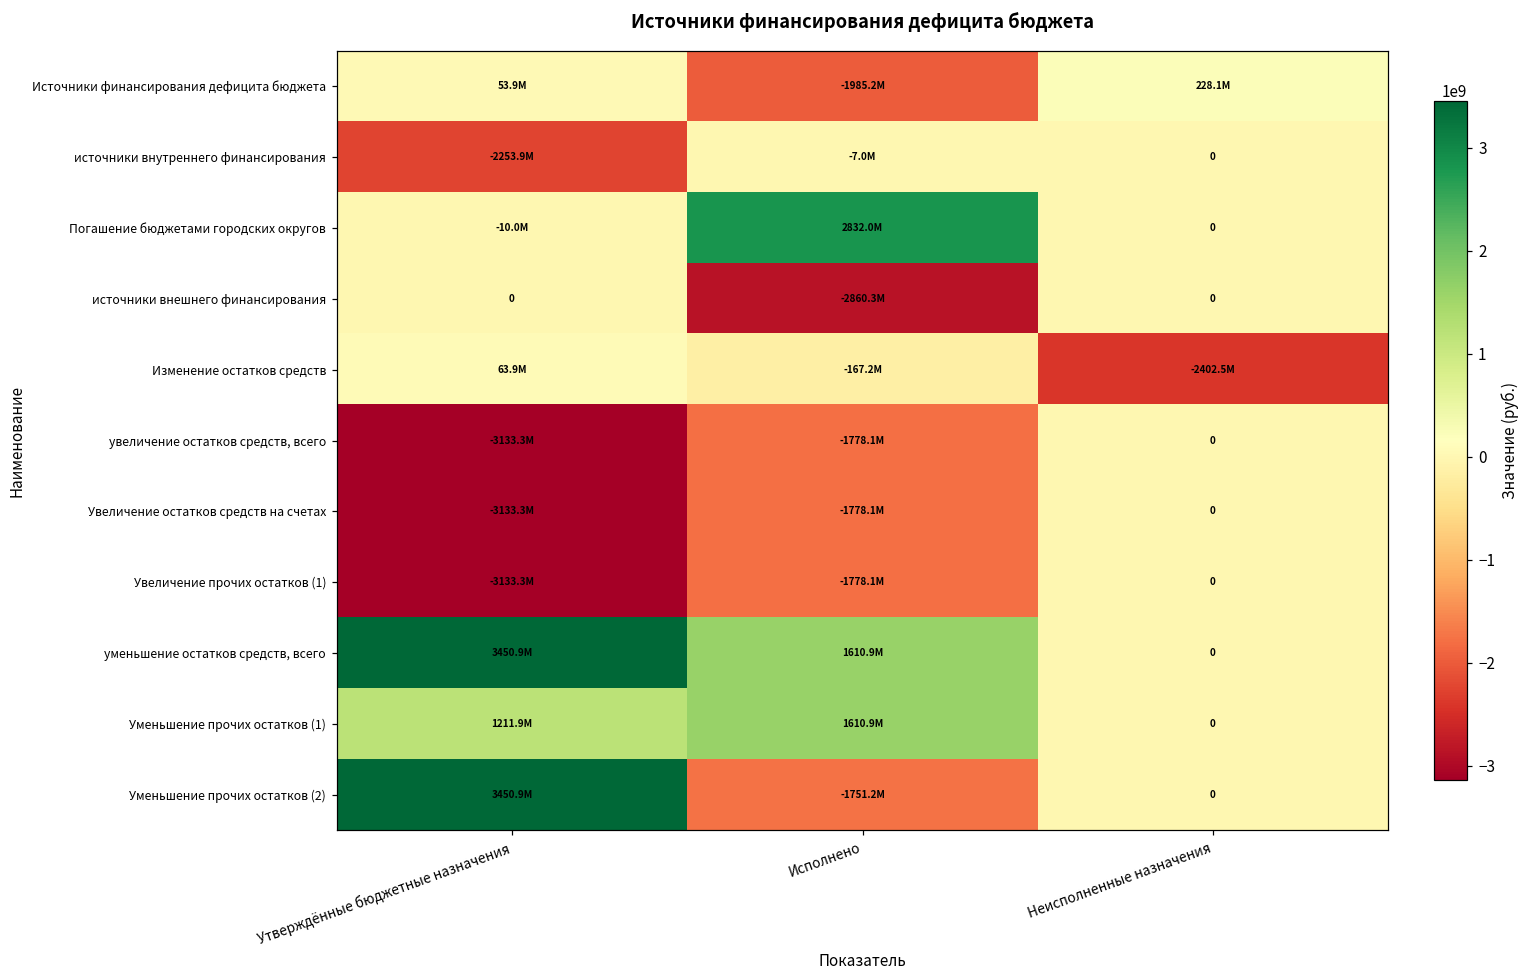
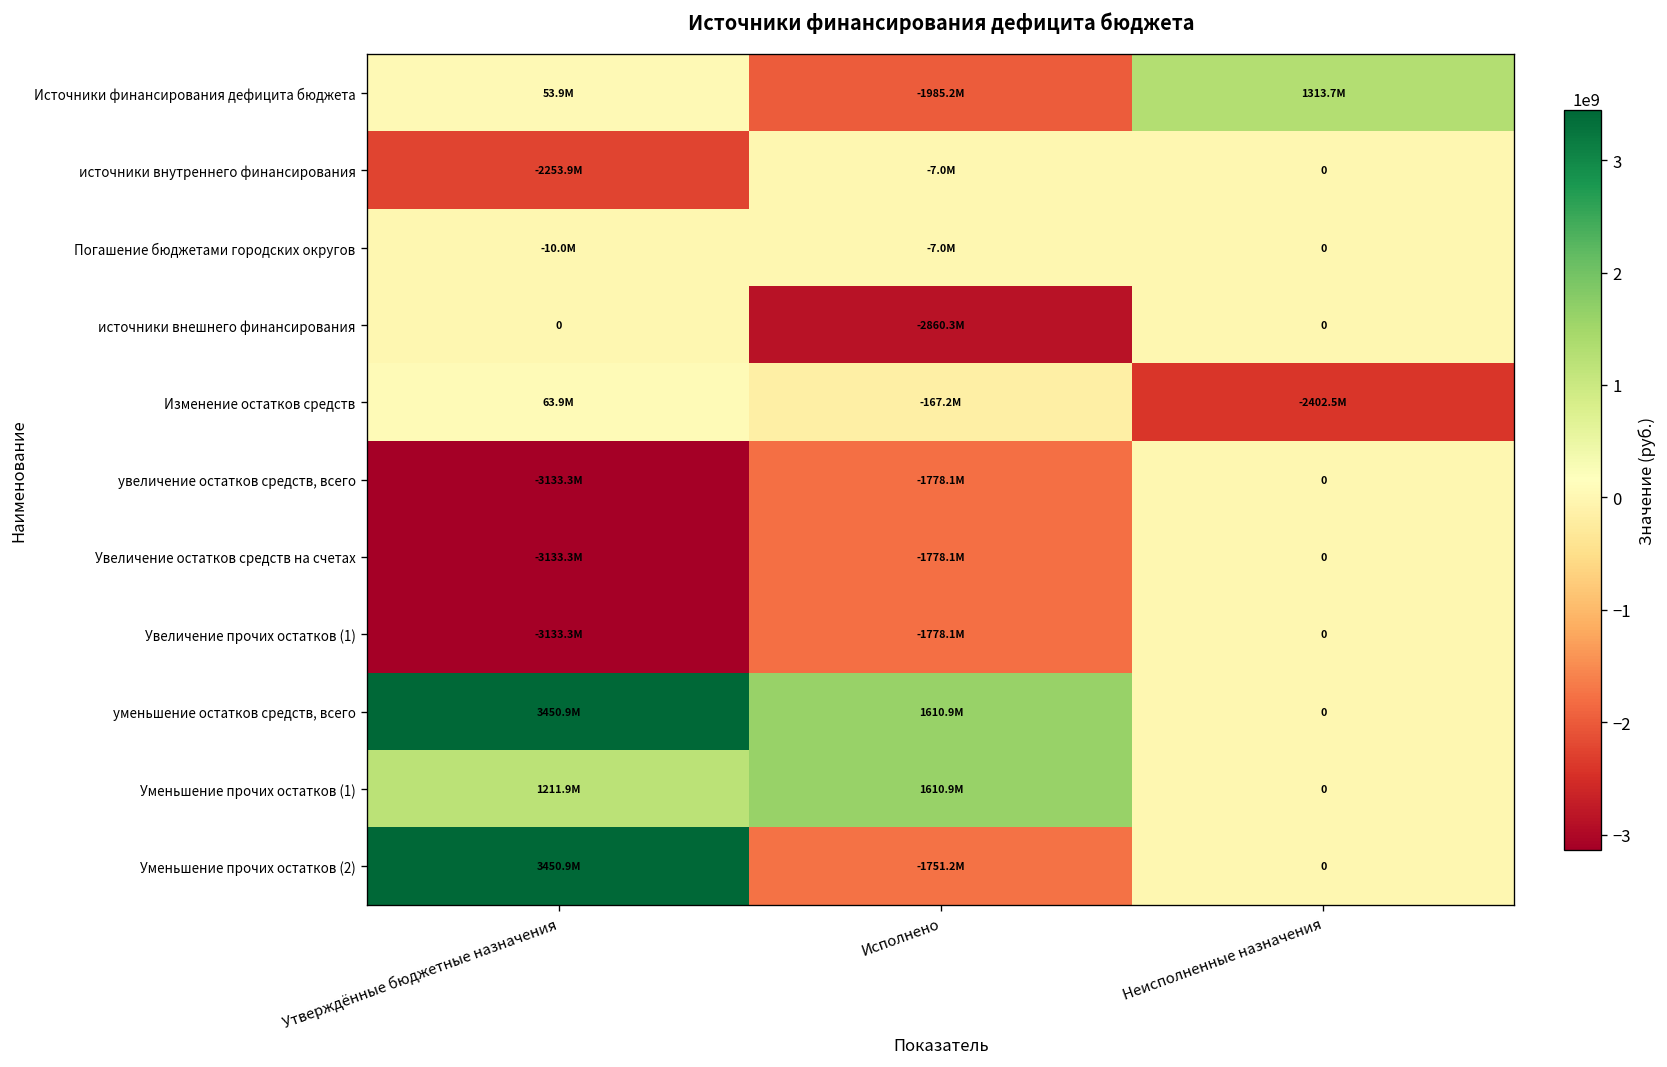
  {
    "Источники финансирования дефицита бюджета": {
      "Утверждённые бюджетные назначения": "53.9M",
      "Исполнено": "-1985.2M",
-     "Неисполненные назначения": "228.1M"
+     "Неисполненные назначения": "1313.7M"
    },
    "источники внутреннего финансирования": {
      "Утверждённые бюджетные назначения": "-2253.9M",
      "Исполнено": "-7.0M",
      "Неисполненные назначения": "0"
    },
    "Погашение бюджетами городских округов": {
      "Утверждённые бюджетные назначения": "-10.0M",
-     "Исполнено": "2832.0M",
+     "Исполнено": "-7.0M",
      "Неисполненные назначения": "0"
    },
    "источники внешнего финансирования": {
      "Утверждённые бюджетные назначения": "0",
      "Исполнено": "-2860.3M",
      "Неисполненные назначения": "0"
    },
    "Изменение остатков средств": {
      "Утверждённые бюджетные назначения": "63.9M",
      "Исполнено": "-167.2M",
      "Неисполненные назначения": "-2402.5M"
    },
    "увеличение остатков средств, всего": {
      "Утверждённые бюджетные назначения": "-3133.3M",
      "Исполнено": "-1778.1M",
      "Неисполненные назначения": "0"
    },
    "Увеличение остатков средств на счетах": {
      "Утверждённые бюджетные назначения": "-3133.3M",
      "Исполнено": "-1778.1M",
      "Неисполненные назначения": "0"
    },
    "Увеличение прочих остатков (1)": {
      "Утверждённые бюджетные назначения": "-3133.3M",
      "Исполнено": "-1778.1M",
      "Неисполненные назначения": "0"
    },
    "уменьшение остатков средств, всего": {
      "Утверждённые бюджетные назначения": "3450.9M",
      "Исполнено": "1610.9M",
      "Неисполненные назначения": "0"
    },
    "Уменьшение прочих остатков (1)": {
      "Утверждённые бюджетные назначения": "1211.9M",
      "Исполнено": "1610.9M",
      "Неисполненные назначения": "0"
    },
    "Уменьшение прочих остатков (2)": {
      "Утверждённые бюджетные назначения": "3450.9M",
      "Исполнено": "-1751.2M",
      "Неисполненные назначения": "0"
    }
  }
